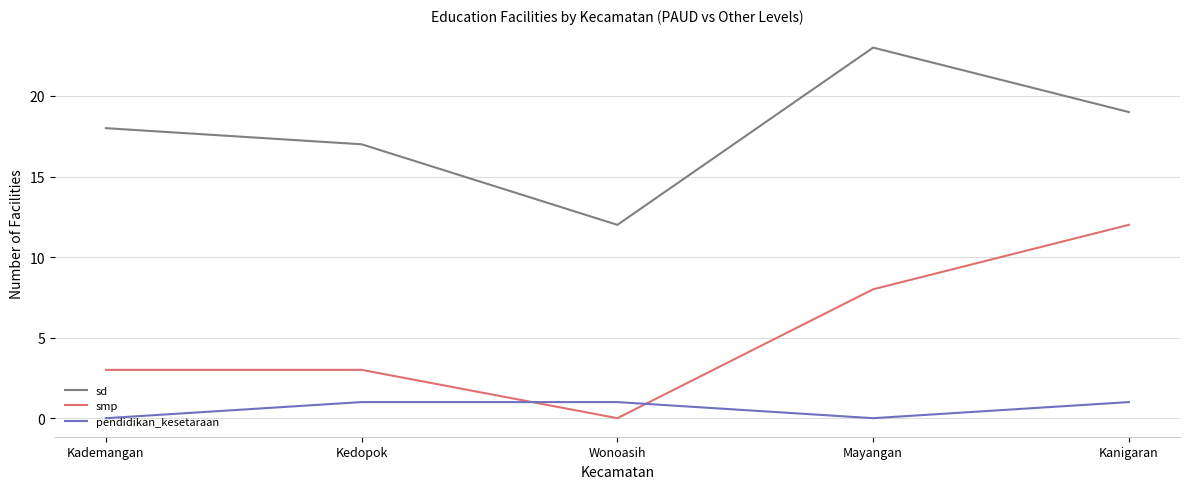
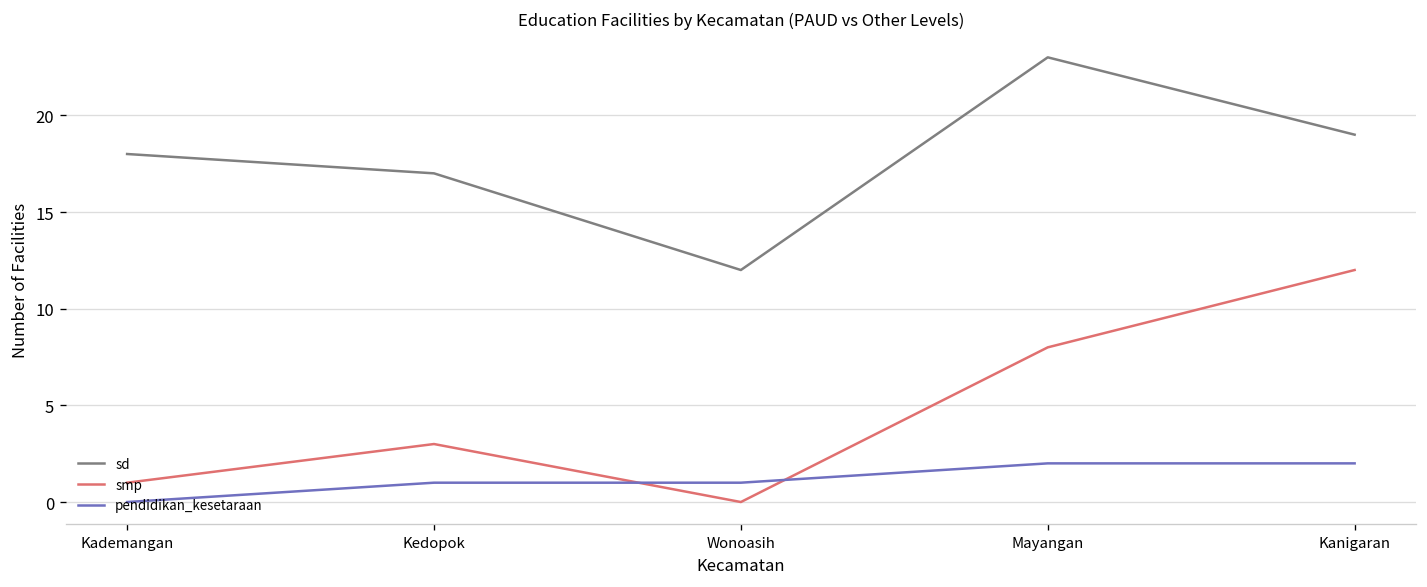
  {
    "sd": {
      "Kademangan": 18,
      "Kedopok": 17,
      "Wonoasih": 12,
      "Mayangan": 23,
      "Kanigaran": 19
    },
    "smp": {
-     "Kademangan": 3,
+     "Kademangan": 1,
      "Kedopok": 3,
      "Wonoasih": 0,
      "Mayangan": 8,
      "Kanigaran": 12
    },
    "pendidikan_kesetaraan": {
      "Kademangan": 0,
      "Kedopok": 1,
      "Wonoasih": 1,
-     "Mayangan": 0,
-     "Kanigaran": 1
+     "Mayangan": 2,
+     "Kanigaran": 2
    }
  }
